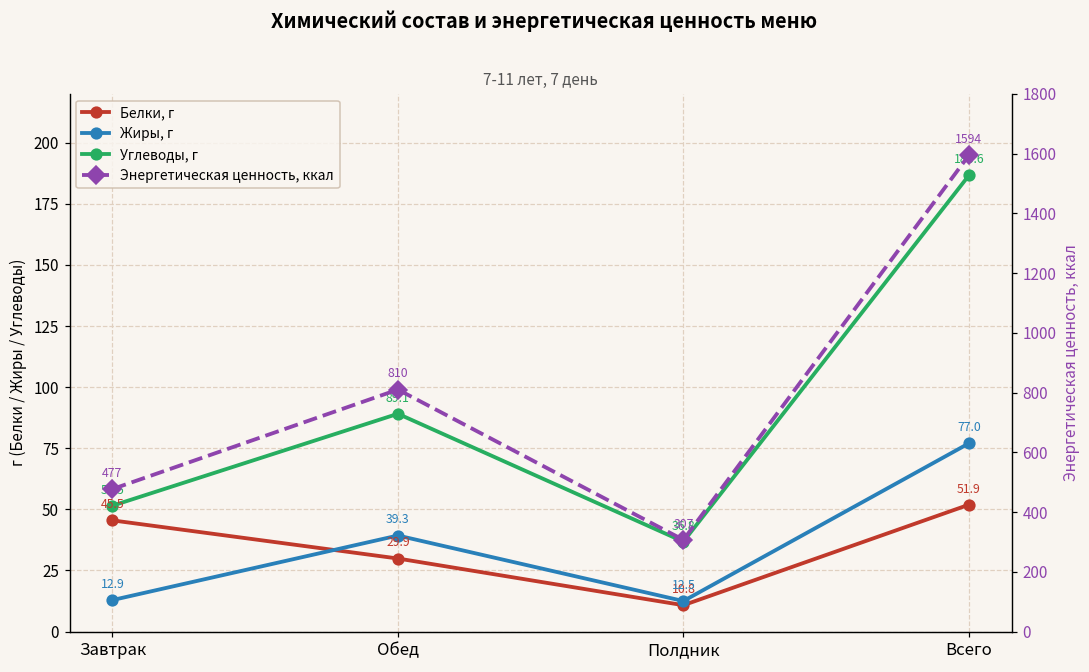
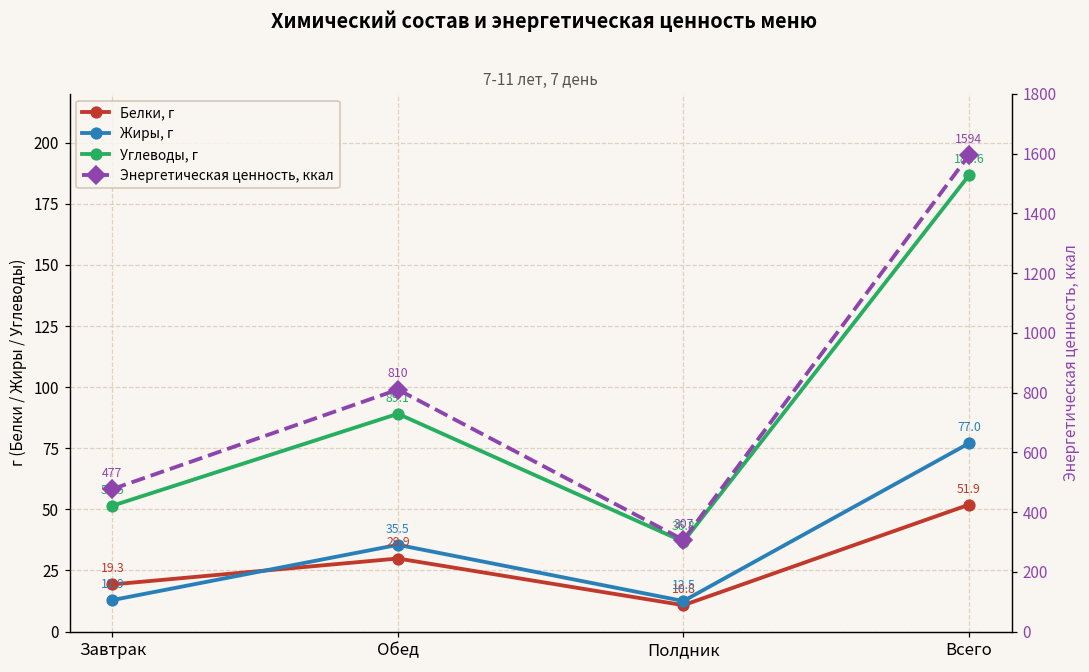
  {
    "Белки, г": {
-     "Завтрак": 45.5,
+     "Завтрак": 19.3,
      "Всего": 51.9
    },
    "Жиры, г": {
      "Завтрак": 12.9,
-     "Обед": 39.3,
+     "Обед": 35.5,
      "Всего": 77.0
    },
    "Углеводы, г": {
      "Обед": 89.1
    },
    "Энергетическая ценность, ккал": {
      "Завтрак": 477,
      "Обед": 810,
      "Всего": 1594
    }
  }
